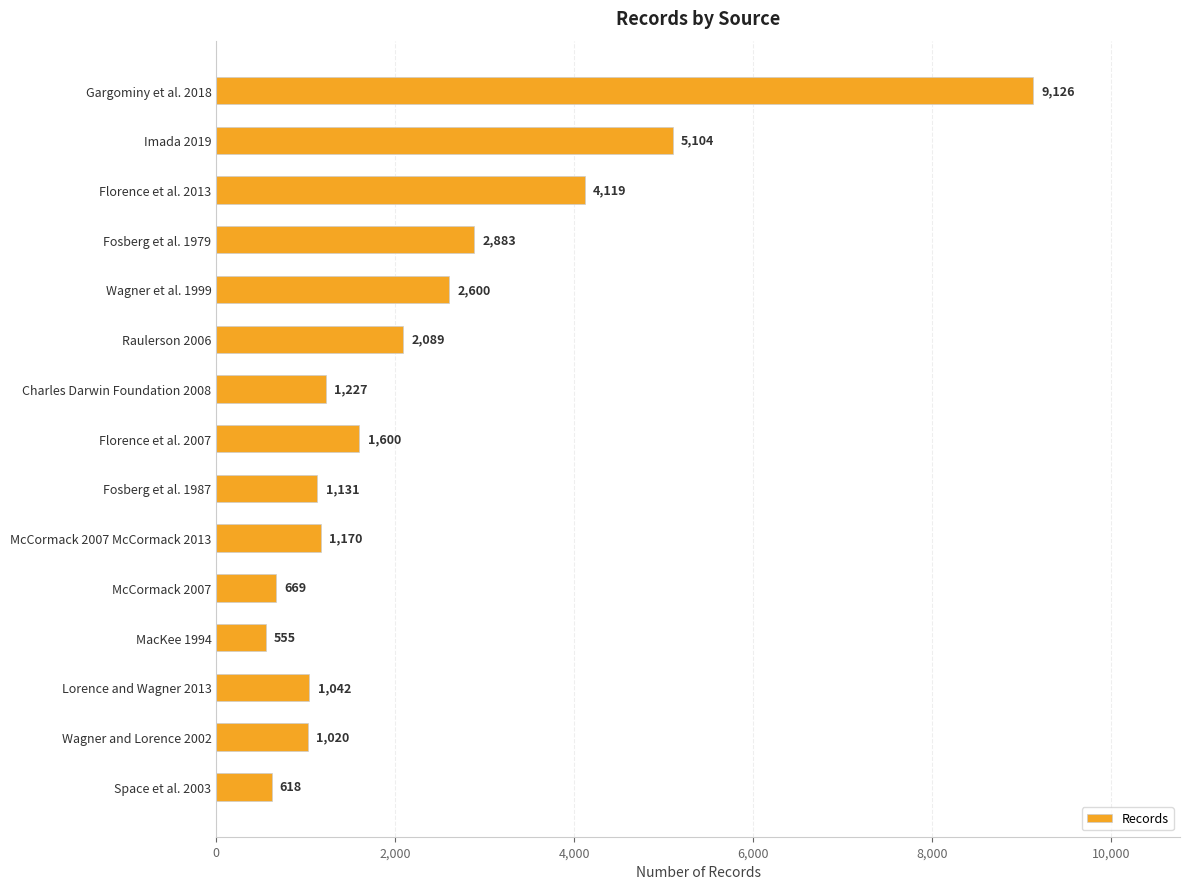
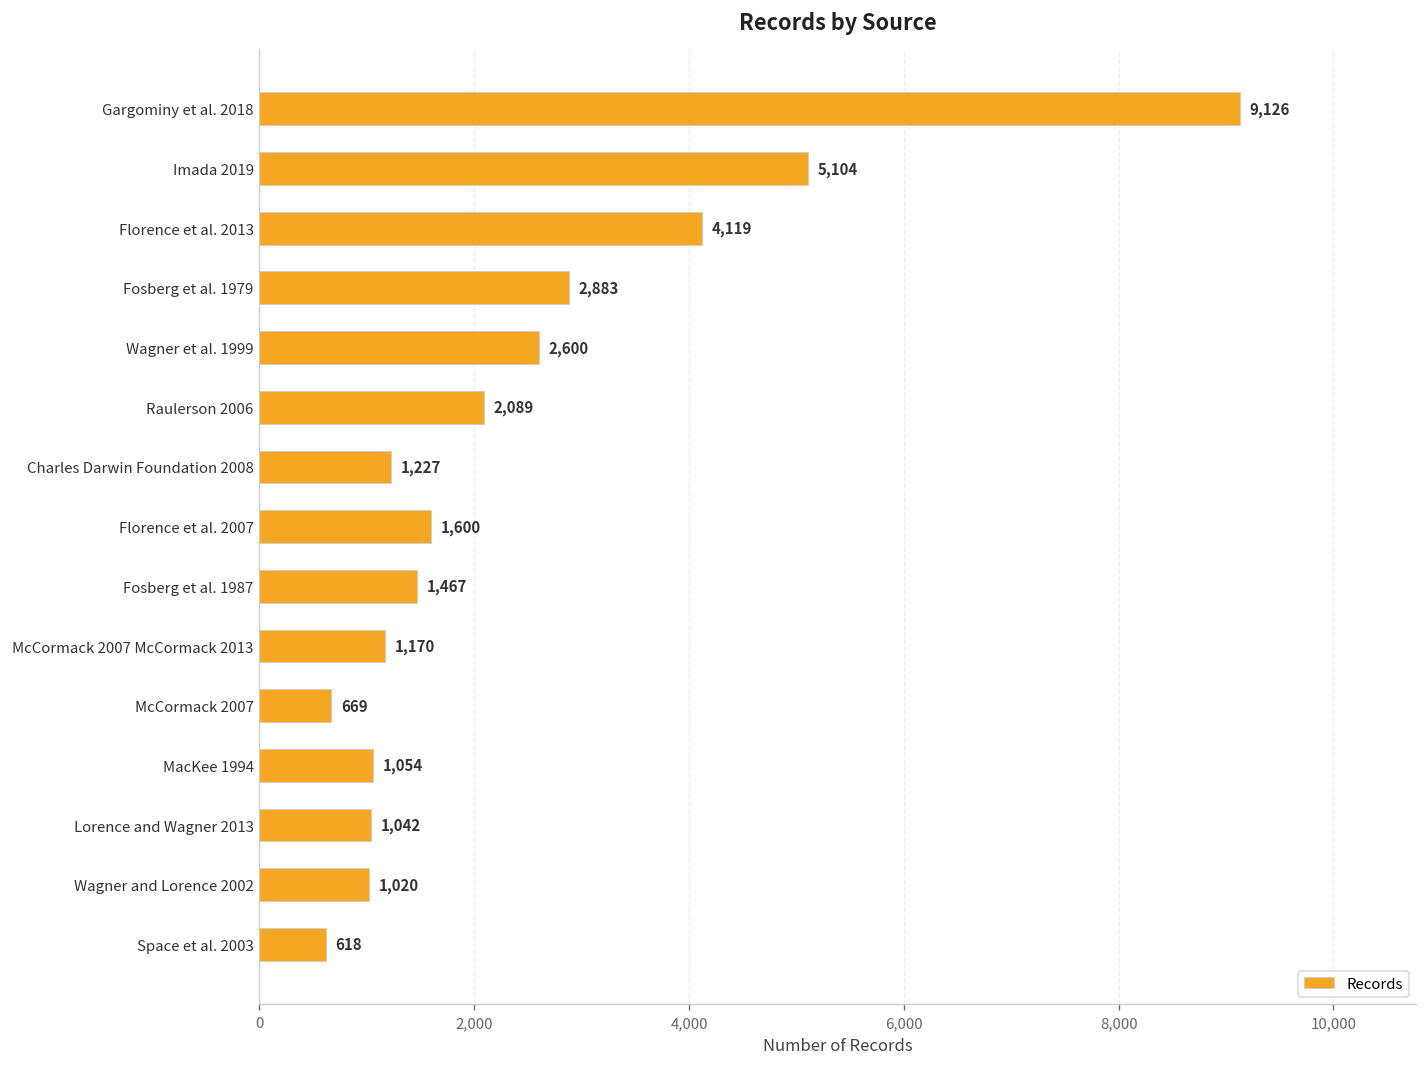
  {
    "Gargominy et al. 2018": "9,126",
    "Imada 2019": "5,104",
    "Florence et al. 2013": "4,119",
    "Fosberg et al. 1979": "2,883",
    "Wagner et al. 1999": "2,600",
    "Raulerson 2006": "2,089",
    "Charles Darwin Foundation 2008": "1,227",
    "Florence et al. 2007": "1,600",
-   "Fosberg et al. 1987": "1,131",
+   "Fosberg et al. 1987": "1,467",
    "McCormack 2007 McCormack 2013": "1,170",
    "McCormack 2007": "669",
-   "MacKee 1994": "555",
+   "MacKee 1994": "1,054",
    "Lorence and Wagner 2013": "1,042",
    "Wagner and Lorence 2002": "1,020",
    "Space et al. 2003": "618"
  }
